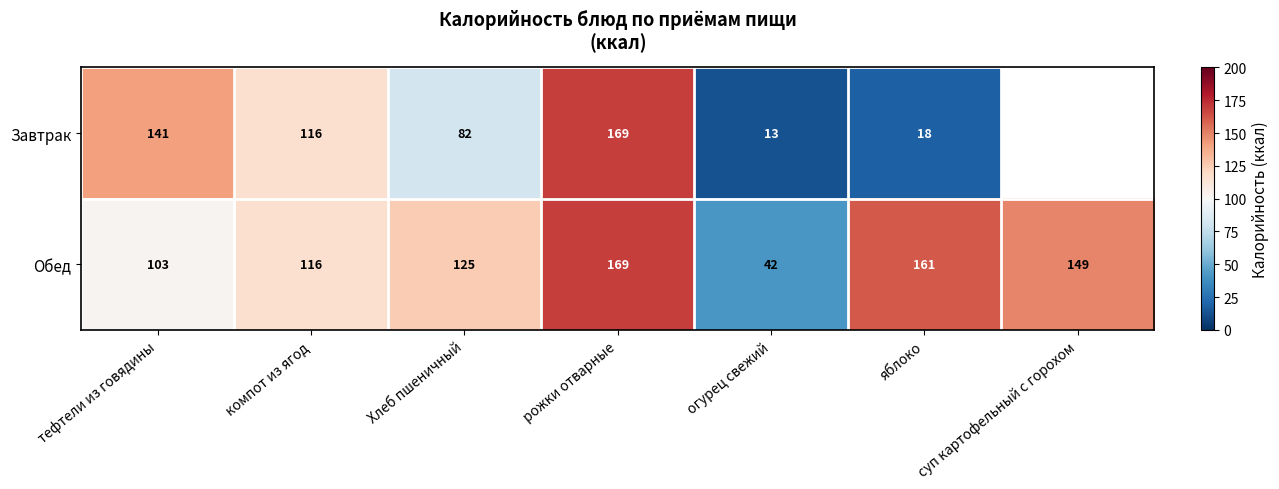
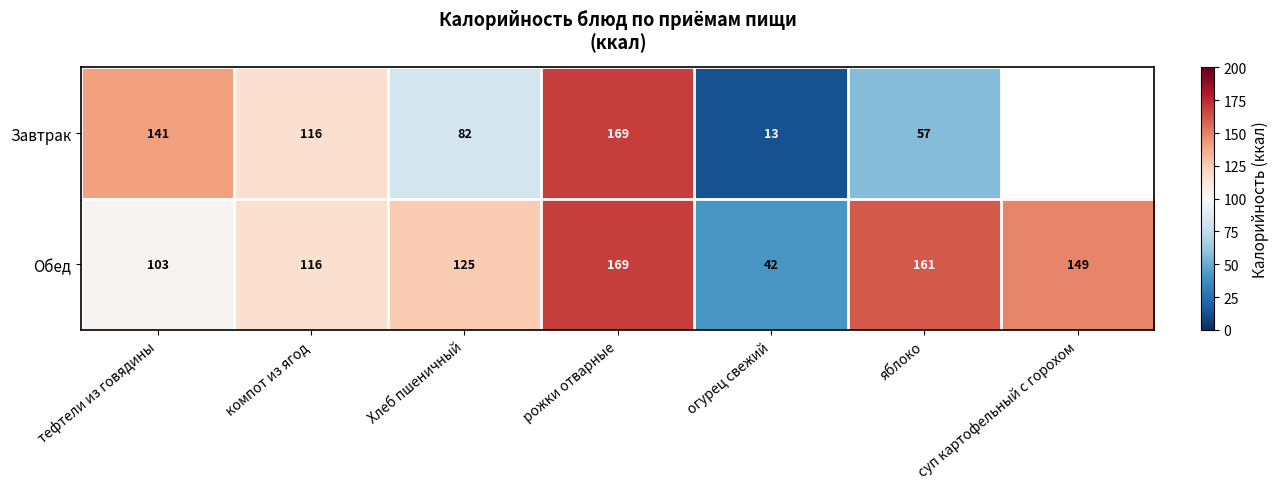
  {
    "Завтрак": {
      "тефтели из говядины": 141,
      "компот из ягод": 116,
      "Хлеб пшеничный": 82,
      "рожки отварные": 169,
      "огурец свежий": 13,
-     "яблоко": 18
+     "яблоко": 57
    },
    "Обед": {
      "тефтели из говядины": 103,
      "компот из ягод": 116,
      "Хлеб пшеничный": 125,
      "рожки отварные": 169,
      "огурец свежий": 42,
      "яблоко": 161,
      "суп картофельный с горохом": 149
    }
  }
